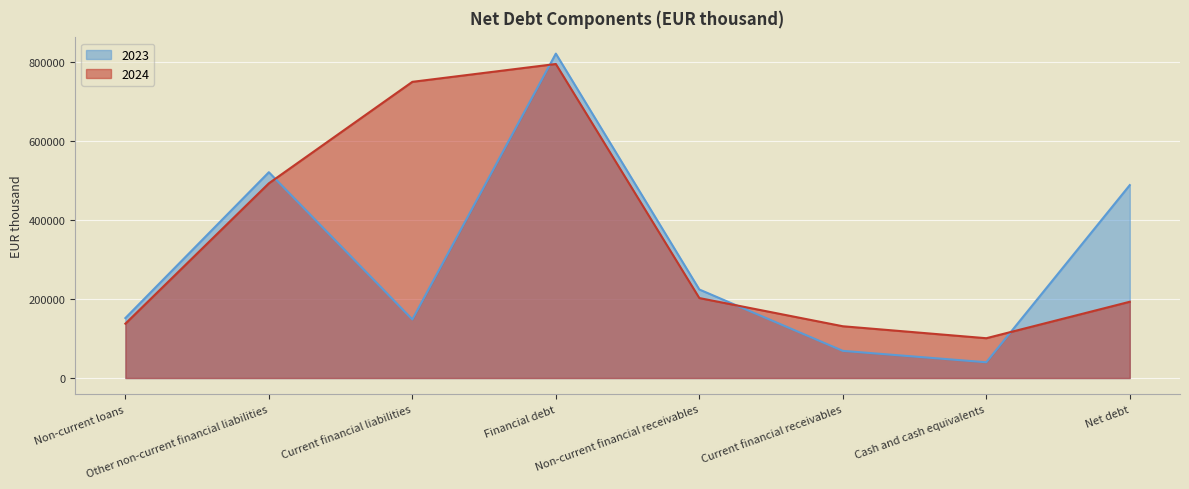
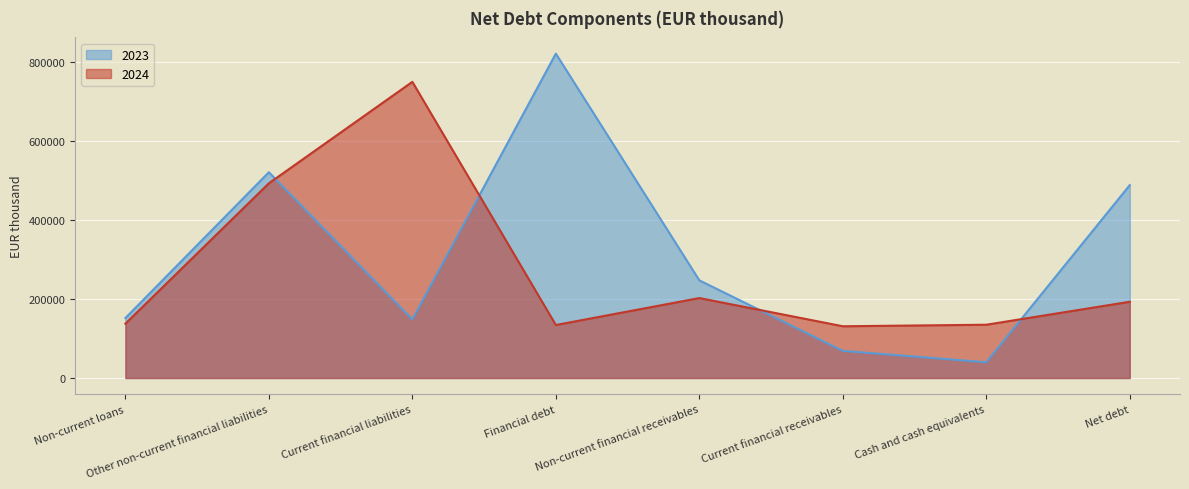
  {
    "2023": {
      "Non-current loans": 150000,
      "Other non-current financial liabilities": 520000,
      "Current financial liabilities": 150000,
      "Financial debt": 820000,
-     "Non-current financial receivables": 220000,
+     "Non-current financial receivables": 250000,
      "Current financial receivables": 70000,
      "Cash and cash equivalents": 40000,
      "Net debt": 490000
    },
    "2024": {
      "Non-current loans": 140000,
      "Other non-current financial liabilities": 490000,
      "Current financial liabilities": 750000,
-     "Financial debt": 800000,
+     "Financial debt": 130000,
      "Non-current financial receivables": 200000,
      "Current financial receivables": 130000,
-     "Cash and cash equivalents": 100000,
+     "Cash and cash equivalents": 130000,
      "Net debt": 190000
    }
  }
